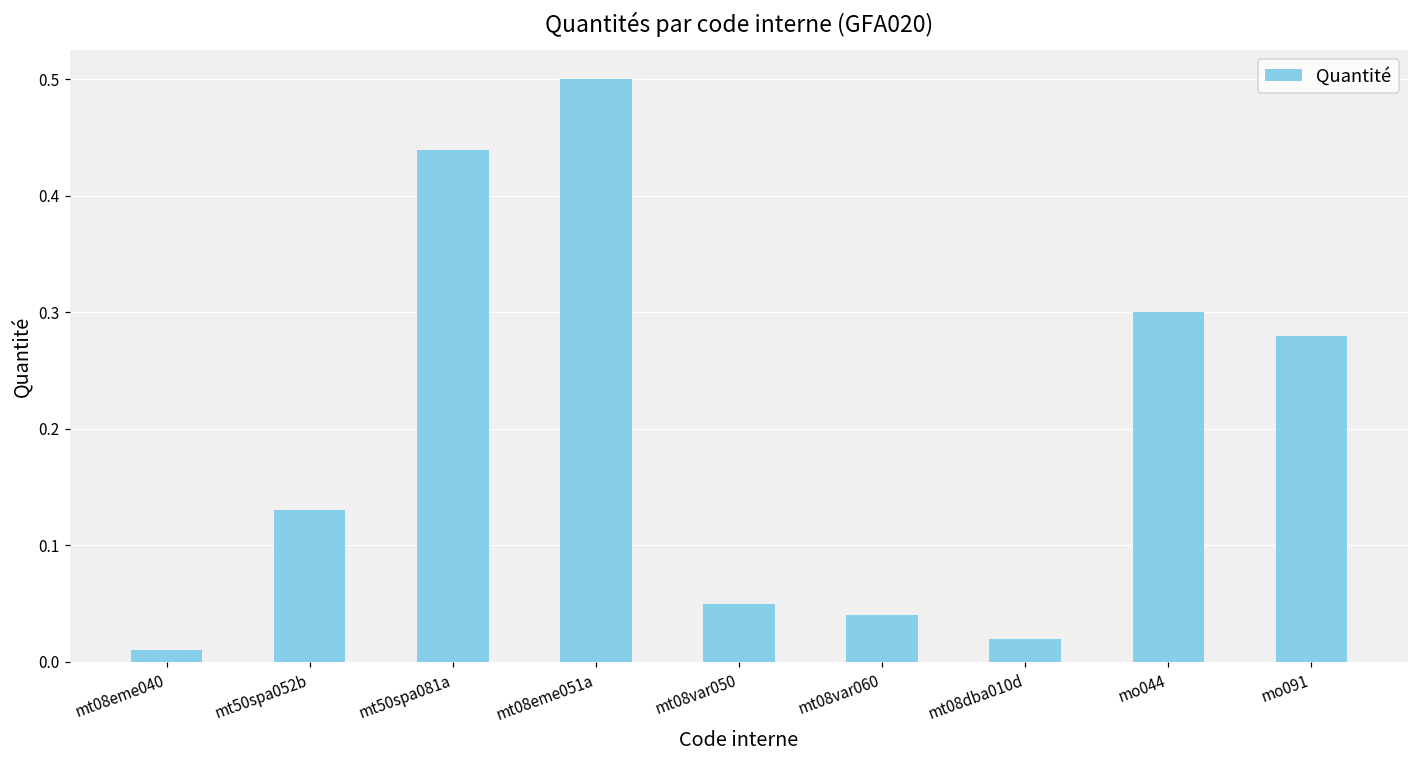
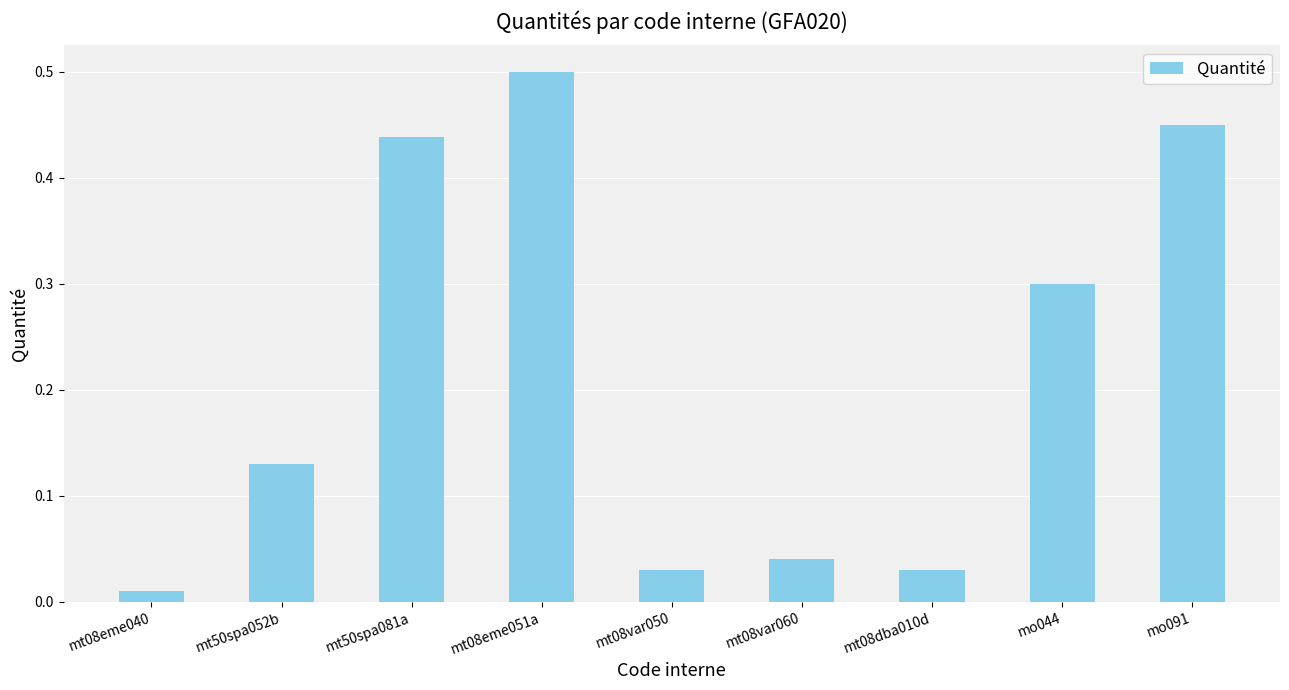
  {
    "mt08eme040": 0.01,
    "mt50spa052b": 0.13,
    "mt50spa081a": 0.44,
    "mt08eme051a": 0.50,
-   "mt08var050": 0.05,
+   "mt08var050": 0.03,
    "mt08var060": 0.04,
-   "mt08dba010d": 0.02,
+   "mt08dba010d": 0.03,
    "mo044": 0.30,
-   "mo091": 0.28
+   "mo091": 0.45
  }
